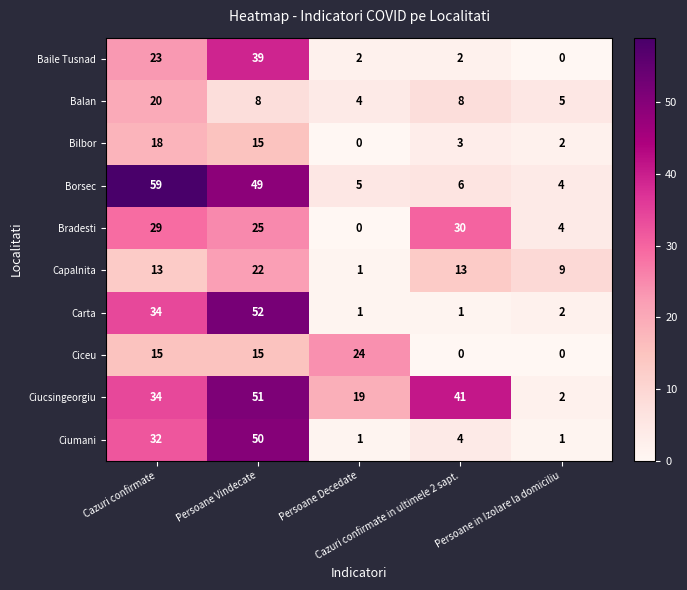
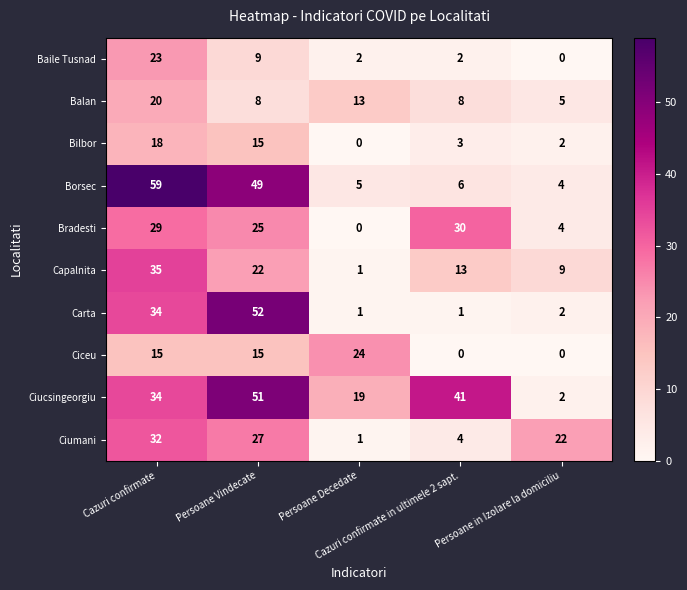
  {
    "Baile Tusnad": {
      "Cazuri confirmate": 23,
-     "Persoane Vindecate": 39,
+     "Persoane Vindecate": 9,
      "Persoane Decedate": 2,
      "Cazuri confirmate in ultimele 2 sapt.": 2,
      "Persoane in Izolare la domiciliu": 0
    },
    "Balan": {
      "Cazuri confirmate": 20,
      "Persoane Vindecate": 8,
-     "Persoane Decedate": 4,
+     "Persoane Decedate": 13,
      "Cazuri confirmate in ultimele 2 sapt.": 8,
      "Persoane in Izolare la domiciliu": 5
    },
    "Bilbor": {
      "Cazuri confirmate": 18,
      "Persoane Vindecate": 15,
      "Persoane Decedate": 0,
      "Cazuri confirmate in ultimele 2 sapt.": 3,
      "Persoane in Izolare la domiciliu": 2
    },
    "Borsec": {
      "Cazuri confirmate": 59,
      "Persoane Vindecate": 49,
      "Persoane Decedate": 5,
      "Cazuri confirmate in ultimele 2 sapt.": 6,
      "Persoane in Izolare la domiciliu": 4
    },
    "Bradesti": {
      "Cazuri confirmate": 29,
      "Persoane Vindecate": 25,
      "Persoane Decedate": 0,
      "Cazuri confirmate in ultimele 2 sapt.": 30,
      "Persoane in Izolare la domiciliu": 4
    },
    "Capalnita": {
-     "Cazuri confirmate": 13,
+     "Cazuri confirmate": 35,
      "Persoane Vindecate": 22,
      "Persoane Decedate": 1,
      "Cazuri confirmate in ultimele 2 sapt.": 13,
      "Persoane in Izolare la domiciliu": 9
    },
    "Carta": {
      "Cazuri confirmate": 34,
      "Persoane Vindecate": 52,
      "Persoane Decedate": 1,
      "Cazuri confirmate in ultimele 2 sapt.": 1,
      "Persoane in Izolare la domiciliu": 2
    },
    "Ciceu": {
      "Cazuri confirmate": 15,
      "Persoane Vindecate": 15,
      "Persoane Decedate": 24,
      "Cazuri confirmate in ultimele 2 sapt.": 0,
      "Persoane in Izolare la domiciliu": 0
    },
    "Ciucsingeorgiu": {
      "Cazuri confirmate": 34,
      "Persoane Vindecate": 51,
      "Persoane Decedate": 19,
      "Cazuri confirmate in ultimele 2 sapt.": 41,
      "Persoane in Izolare la domiciliu": 2
    },
    "Ciumani": {
      "Cazuri confirmate": 32,
-     "Persoane Vindecate": 50,
+     "Persoane Vindecate": 27,
      "Persoane Decedate": 1,
      "Cazuri confirmate in ultimele 2 sapt.": 4,
-     "Persoane in Izolare la domiciliu": 1
+     "Persoane in Izolare la domiciliu": 22
    }
  }
